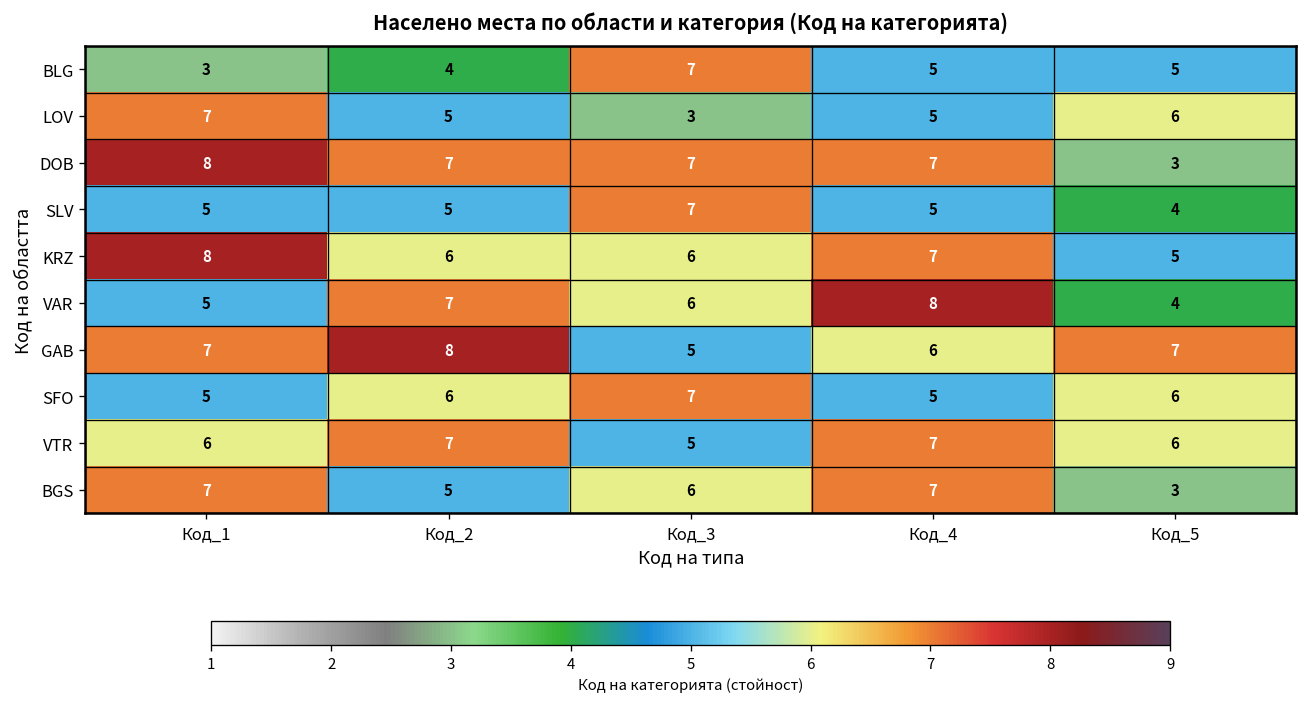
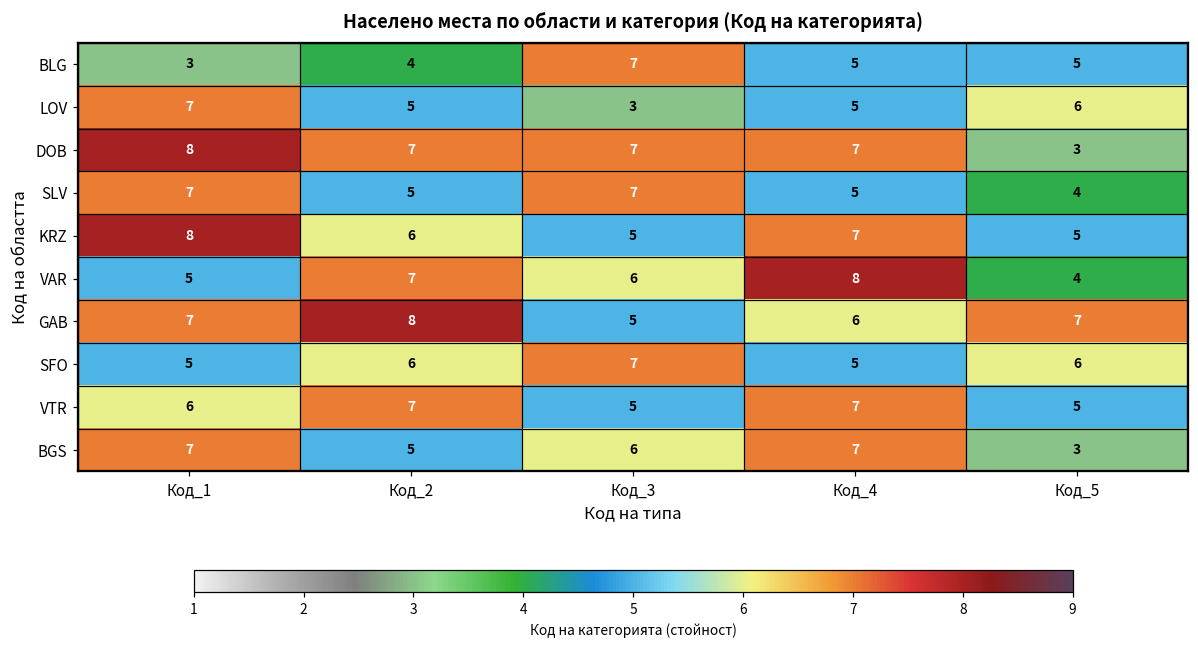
  {
    "BLG": {
      "Код_1": 3,
      "Код_2": 4,
      "Код_3": 7,
      "Код_4": 5,
      "Код_5": 5
    },
    "LOV": {
      "Код_1": 7,
      "Код_2": 5,
      "Код_3": 3,
      "Код_4": 5,
      "Код_5": 6
    },
    "DOB": {
      "Код_1": 8,
      "Код_2": 7,
      "Код_3": 7,
      "Код_4": 7,
      "Код_5": 3
    },
    "SLV": {
-     "Код_1": 5,
+     "Код_1": 7,
      "Код_2": 5,
      "Код_3": 7,
      "Код_4": 5,
      "Код_5": 4
    },
    "KRZ": {
      "Код_1": 8,
      "Код_2": 6,
-     "Код_3": 6,
+     "Код_3": 5,
      "Код_4": 7,
      "Код_5": 5
    },
    "VAR": {
      "Код_1": 5,
      "Код_2": 7,
      "Код_3": 6,
      "Код_4": 8,
      "Код_5": 4
    },
    "GAB": {
      "Код_1": 7,
      "Код_2": 8,
      "Код_3": 5,
      "Код_4": 6,
      "Код_5": 7
    },
    "SFO": {
      "Код_1": 5,
      "Код_2": 6,
      "Код_3": 7,
      "Код_4": 5,
      "Код_5": 6
    },
    "VTR": {
      "Код_1": 6,
      "Код_2": 7,
      "Код_3": 5,
      "Код_4": 7,
-     "Код_5": 6
+     "Код_5": 5
    },
    "BGS": {
      "Код_1": 7,
      "Код_2": 5,
      "Код_3": 6,
      "Код_4": 7,
      "Код_5": 3
    }
  }
